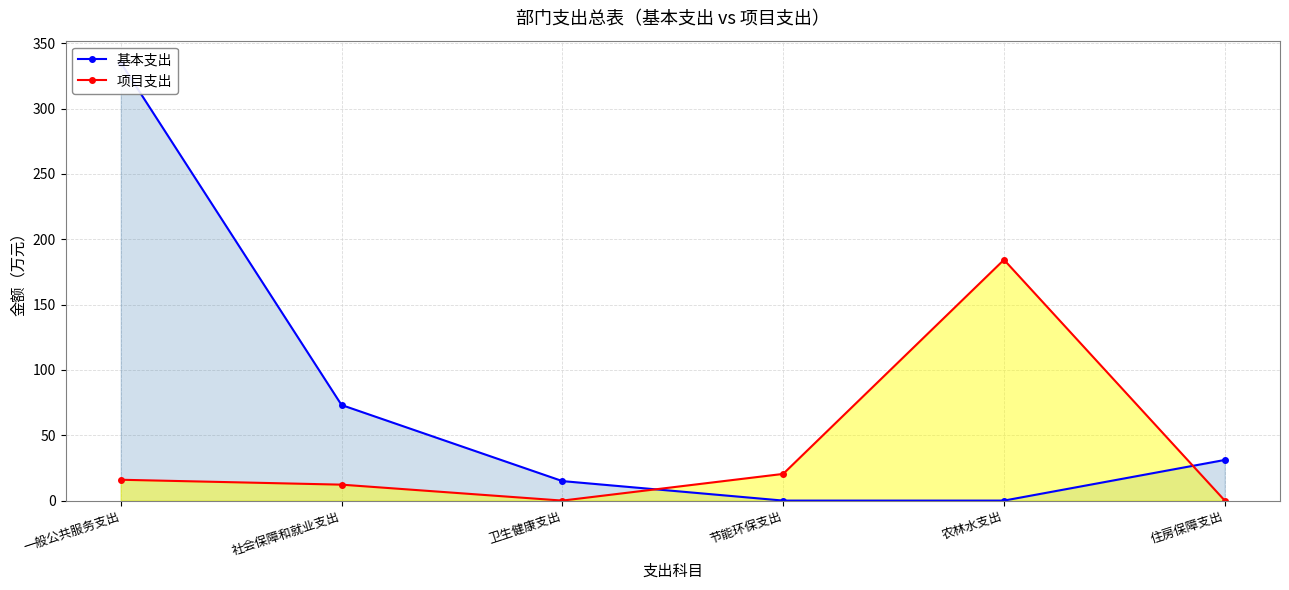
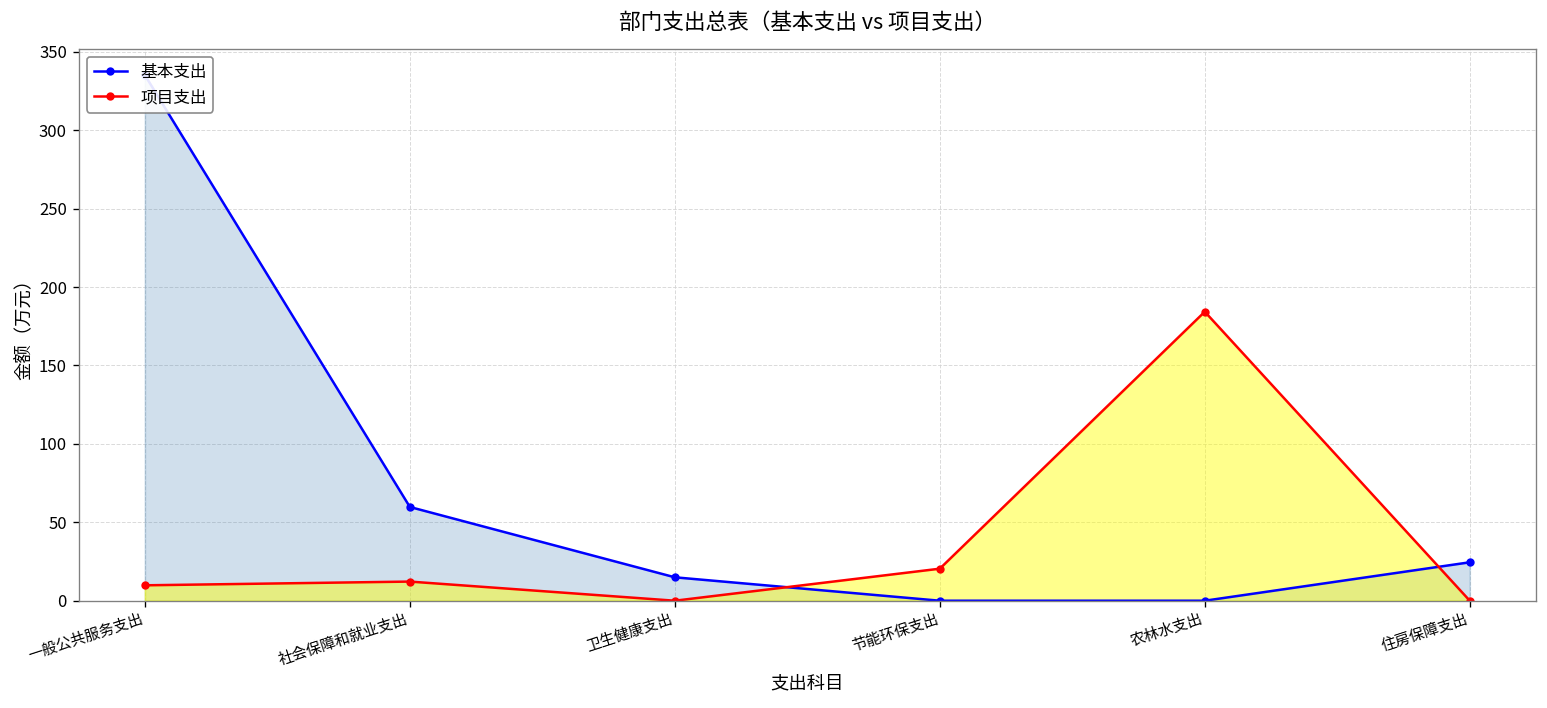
  {
    "基本支出": {
-     "社会保障和就业支出": 73,
+     "社会保障和就业支出": 60,
      "卫生健康支出": 15,
      "节能环保支出": 0,
      "农林水支出": 0,
-     "住房保障支出": 31
+     "住房保障支出": 25
    },
    "项目支出": {
-     "一般公共服务支出": 16,
+     "一般公共服务支出": 10,
      "社会保障和就业支出": 12,
      "卫生健康支出": 0,
      "节能环保支出": 20,
      "农林水支出": 184,
      "住房保障支出": 0
    }
  }
